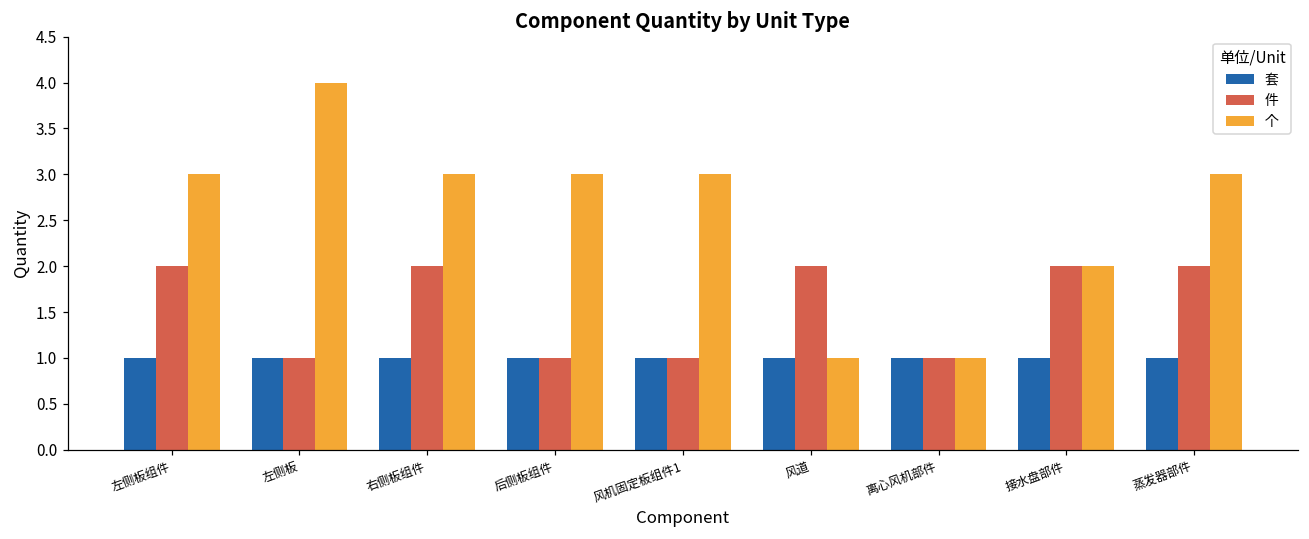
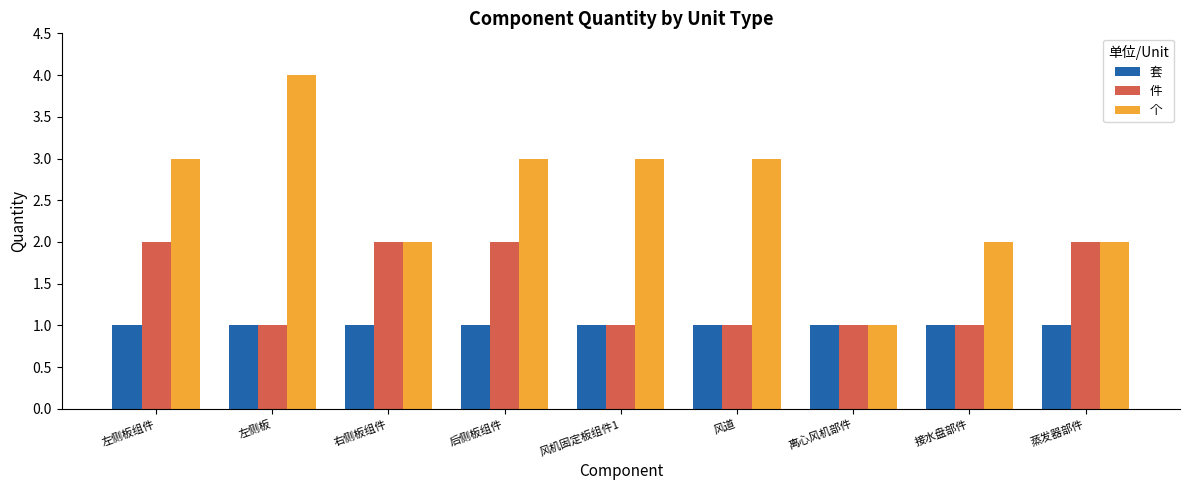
  {
    "套": {
      "左侧板组件": 1,
      "左侧板": 1,
      "右侧板组件": 1,
      "后侧板组件": 1,
      "风机固定板组件1": 1,
      "风道": 1,
      "离心风机部件": 1,
      "接水盘部件": 1,
      "蒸发器部件": 1
    },
    "件": {
      "左侧板组件": 2,
      "左侧板": 1,
      "右侧板组件": 2,
-     "后侧板组件": 1,
+     "后侧板组件": 2,
      "风机固定板组件1": 1,
-     "风道": 2,
+     "风道": 1,
      "离心风机部件": 1,
-     "接水盘部件": 2,
+     "接水盘部件": 1,
      "蒸发器部件": 2
    },
    "个": {
      "左侧板组件": 3,
      "左侧板": 4,
-     "右侧板组件": 3,
+     "右侧板组件": 2,
      "后侧板组件": 3,
      "风机固定板组件1": 3,
-     "风道": 1,
+     "风道": 3,
      "离心风机部件": 1,
      "接水盘部件": 2,
-     "蒸发器部件": 3
+     "蒸发器部件": 2
    }
  }
